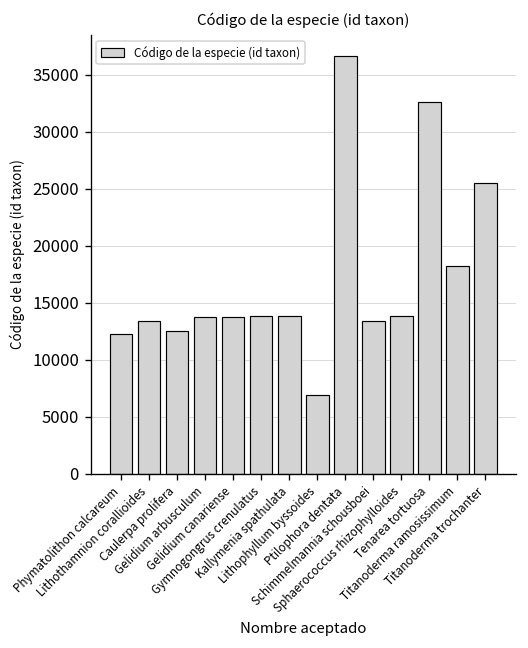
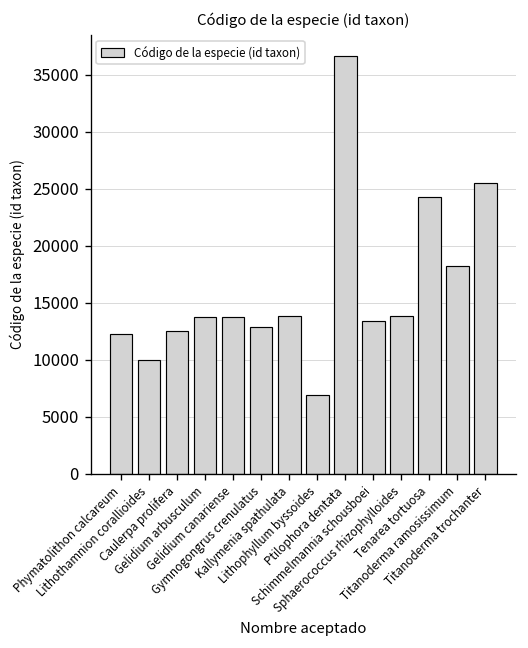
  {
    "Phymatolithon calcareum": 12000,
-   "Lithothamnion corallioides": 13000,
+   "Lithothamnion corallioides": 10000,
    "Caulerpa prolifera": 12000,
    "Gelidium arbusculum": 14000,
    "Gelidium canariense": 14000,
-   "Gymnogongrus crenulatus": 14000,
+   "Gymnogongrus crenulatus": 13000,
    "Kallymenia spathulata": 14000,
    "Lithophyllum byssoides": 7000,
    "Ptilophora dentata": 37000,
    "Schimmelmannia schousboei": 13000,
    "Sphaerococcus rhizophylloides": 14000,
-   "Tenarea tortuosa": 33000,
+   "Tenarea tortuosa": 24000,
    "Titanoderma ramosissimum": 18000,
    "Titanoderma trochanter": 26000
  }
